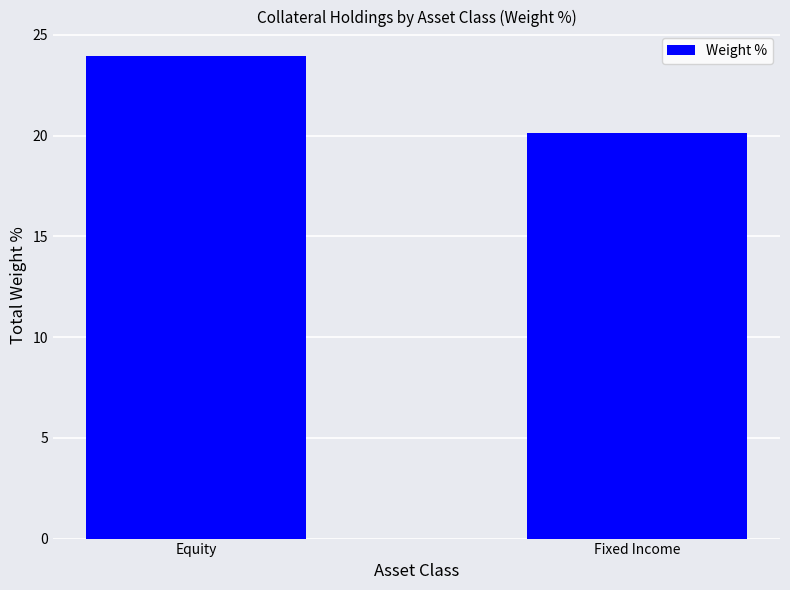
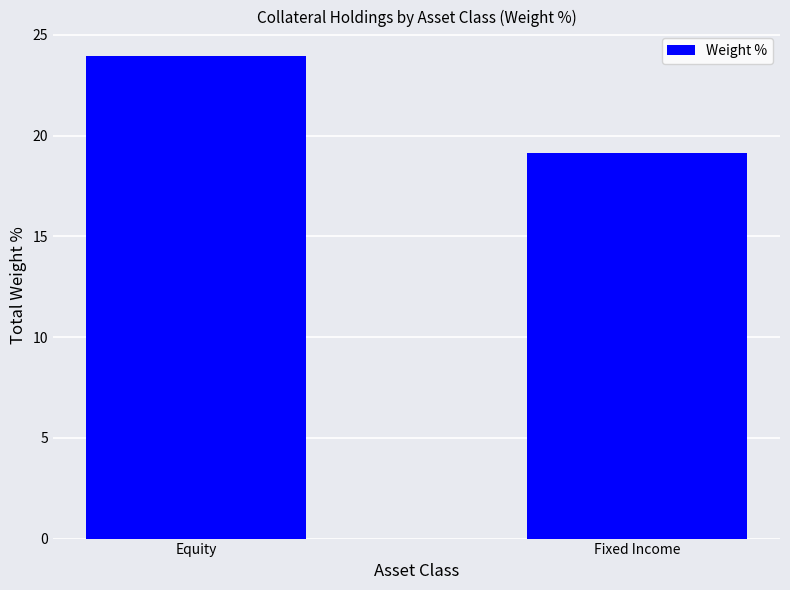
  {
    "Equity": 24.0,
-   "Fixed Income": 20.1
+   "Fixed Income": 19.2
  }
